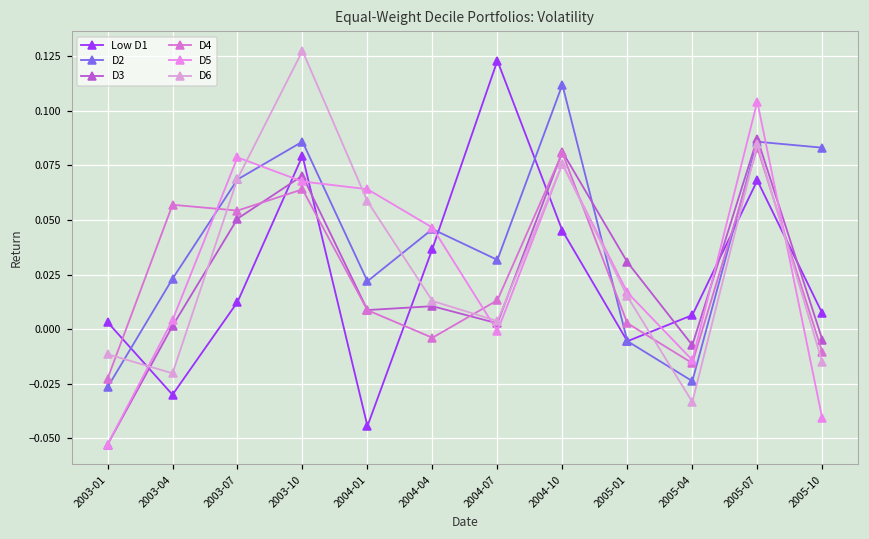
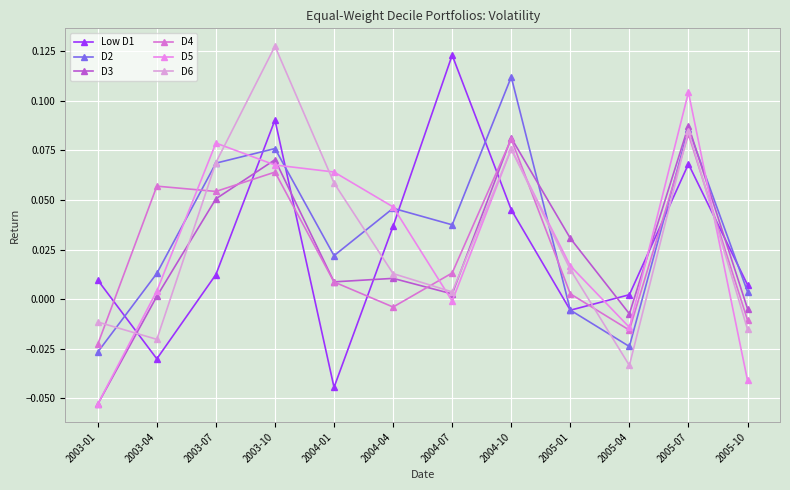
  {
    "Low D1": {
-     "2003-01": 0.003,
+     "2003-01": 0.010,
      "2003-04": -0.030,
      "2003-07": 0.012,
-     "2003-10": 0.079,
+     "2003-10": 0.090,
      "2004-01": -0.044,
      "2004-04": 0.037,
      "2004-07": 0.123,
      "2004-10": 0.045,
-     "2005-04": 0.006,
+     "2005-04": 0.002,
      "2005-07": 0.068,
      "2005-10": 0.007
    },
    "D2": {
      "2003-01": -0.027,
-     "2003-04": 0.023,
-     "2003-10": 0.086,
+     "2003-04": 0.013,
+     "2003-10": 0.076,
      "2004-01": 0.022,
-     "2004-07": 0.032,
+     "2004-07": 0.037,
      "2004-10": 0.112,
      "2005-04": -0.024,
-     "2005-10": 0.083
+     "2005-10": 0.004
    }
  }
